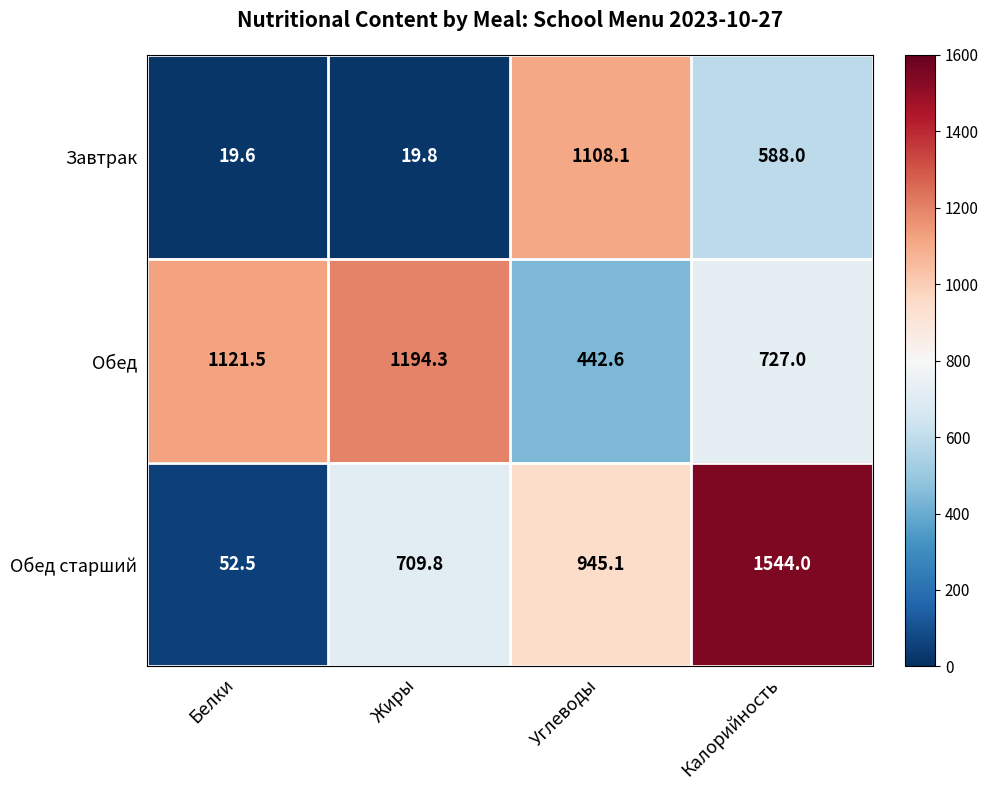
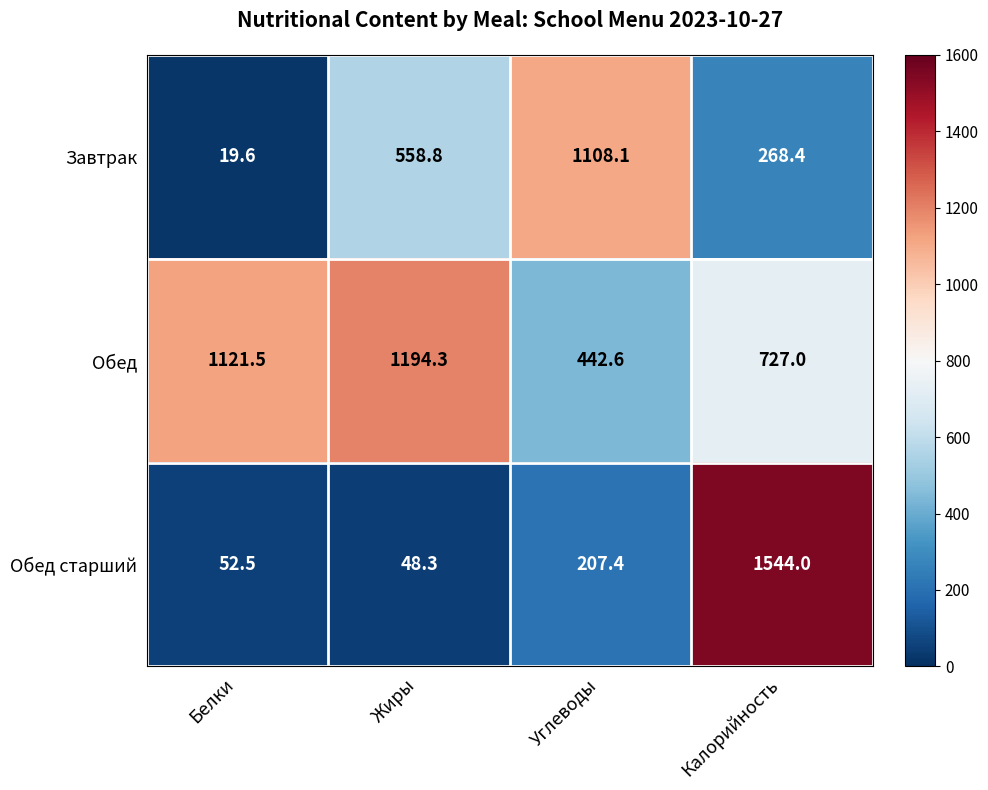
  {
    "Завтрак": {
      "Белки": 19.6,
-     "Жиры": 19.8,
+     "Жиры": 558.8,
      "Углеводы": 1108.1,
-     "Калорийность": 588.0
+     "Калорийность": 268.4
    },
    "Обед": {
      "Белки": 1121.5,
      "Жиры": 1194.3,
      "Углеводы": 442.6,
      "Калорийность": 727.0
    },
    "Обед старший": {
      "Белки": 52.5,
-     "Жиры": 709.8,
-     "Углеводы": 945.1,
+     "Жиры": 48.3,
+     "Углеводы": 207.4,
      "Калорийность": 1544.0
    }
  }
